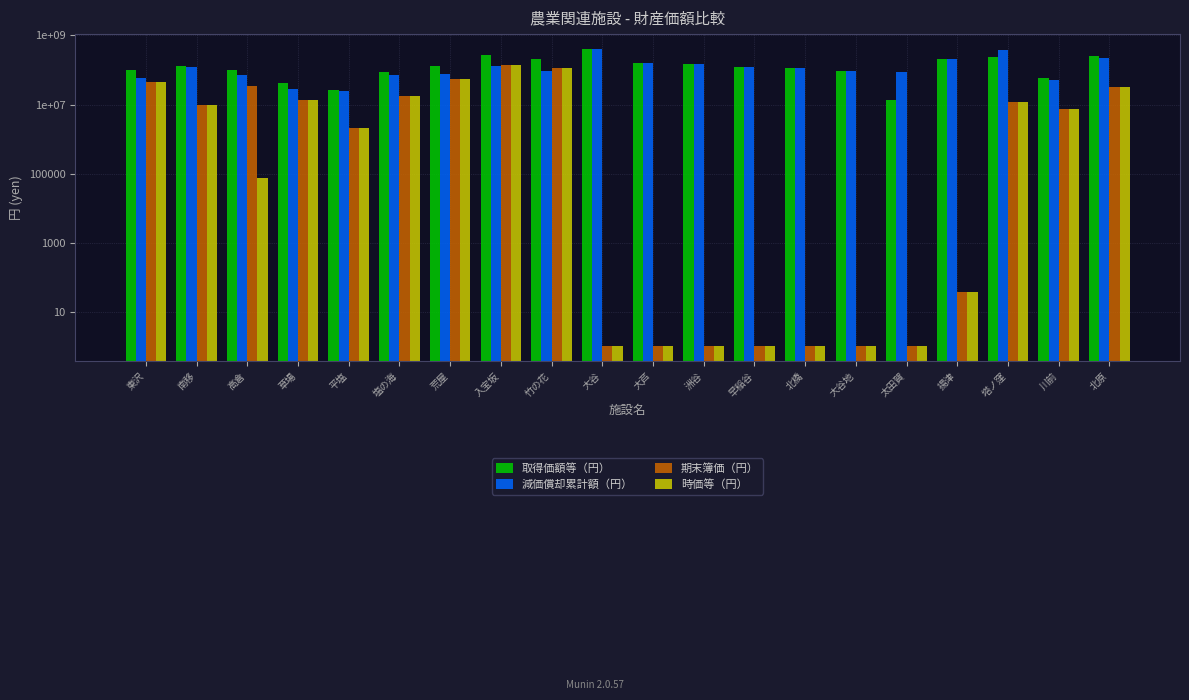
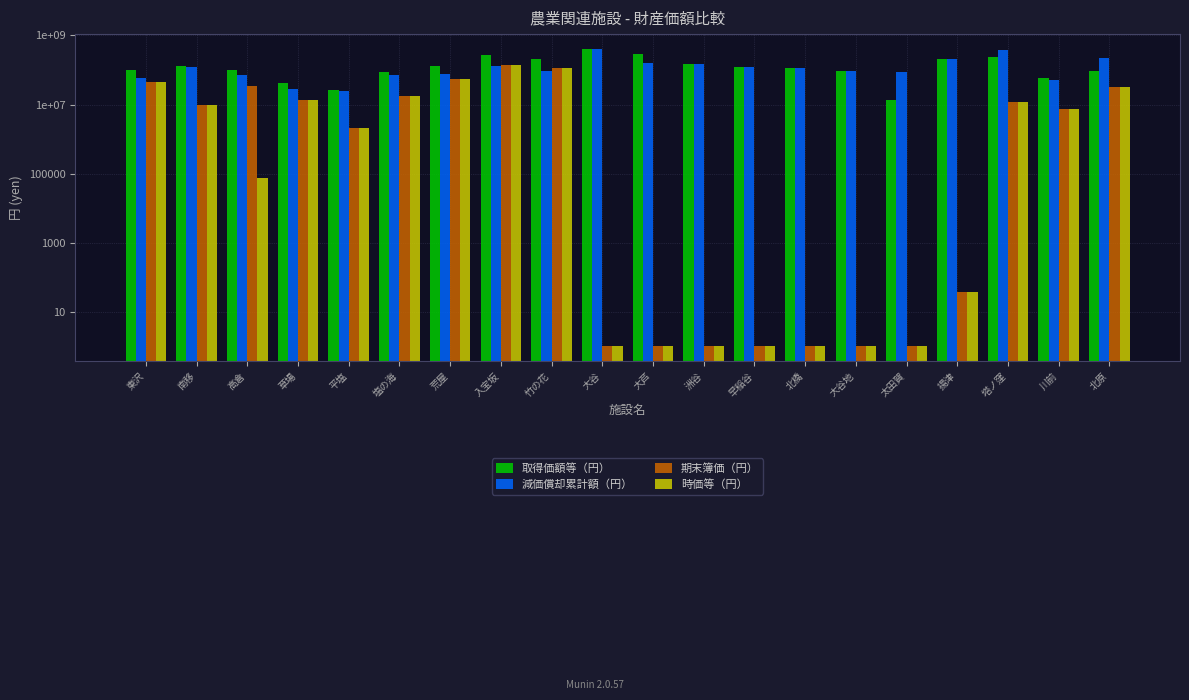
  {
    "取得価額等（円）": {
      "東沢": 100000000,
      "南移": 130000000,
      "高倉": 100000000,
      "草場": 40000000,
      "平塩": 30000000,
      "塩の海": 90000000,
      "荒屋": 130000000,
      "入宝坂": 300000000,
      "竹の花": 200000000,
      "大谷": 400000000,
-     "大芦": 200000000,
+     "大芦": 300000000,
      "洲谷": 150000000,
      "早稲谷": 120000000,
      "北橋": 120000000,
      "大谷地": 90000000,
      "太田賀": 13000000,
      "揚津": 200000000,
      "塔ノ窪": 200000000,
      "川前": 60000000,
-     "北原": 300000000
+     "北原": 90000000
    },
    "減価償却累計額（円）": {
      "東沢": 60000000,
      "南移": 120000000,
      "高倉": 70000000,
      "草場": 30000000,
      "平塩": 30000000,
      "塩の海": 70000000,
      "荒屋": 80000000,
      "入宝坂": 130000000,
      "竹の花": 90000000,
      "大谷": 400000000,
      "大芦": 200000000,
      "洲谷": 150000000,
      "早稲谷": 120000000,
      "北橋": 120000000,
      "大谷地": 90000000,
      "太田賀": 90000000,
      "揚津": 200000000,
      "塔ノ窪": 400000000,
      "川前": 50000000,
      "北原": 200000000
    },
    "期末簿価（円）": {
      "東沢": 40000000,
      "南移": 10000000,
      "高倉": 30000000,
      "草場": 13000000,
      "平塩": 2000000,
      "塩の海": 20000000,
      "荒屋": 60000000,
      "入宝坂": 140000000,
      "竹の花": 110000000,
      "大谷": 1,
      "大芦": 1,
      "洲谷": 1,
      "早稲谷": 1,
      "北橋": 1,
      "大谷地": 1,
      "太田賀": 1,
      "揚津": 40,
      "塔ノ窪": 12000000,
      "川前": 8000000,
      "北原": 30000000
    },
    "時価等（円）": {
      "東沢": 40000000,
      "南移": 10000000,
      "高倉": 70000,
      "草場": 13000000,
      "平塩": 2000000,
      "塩の海": 20000000,
      "荒屋": 60000000,
      "入宝坂": 140000000,
      "竹の花": 110000000,
      "大谷": 1,
      "大芦": 1,
      "洲谷": 1,
      "早稲谷": 1,
      "北橋": 1,
      "大谷地": 1,
      "太田賀": 1,
      "揚津": 40,
      "塔ノ窪": 12000000,
      "川前": 8000000,
      "北原": 30000000
    }
  }
